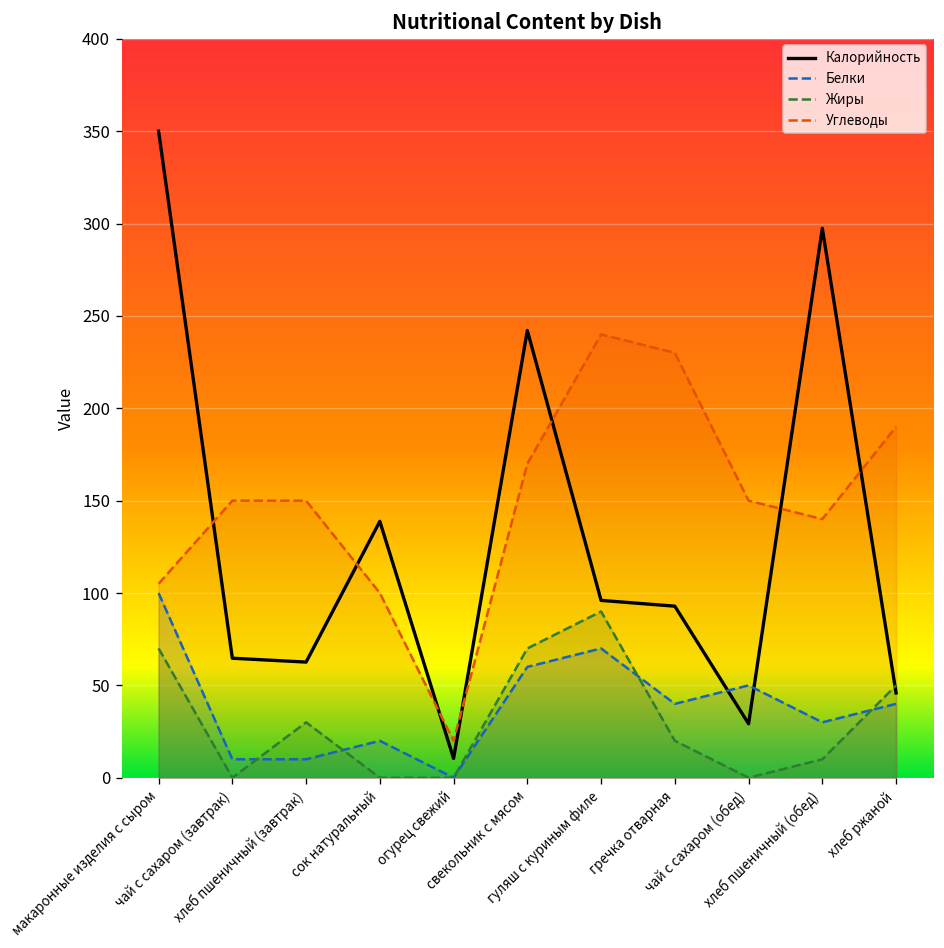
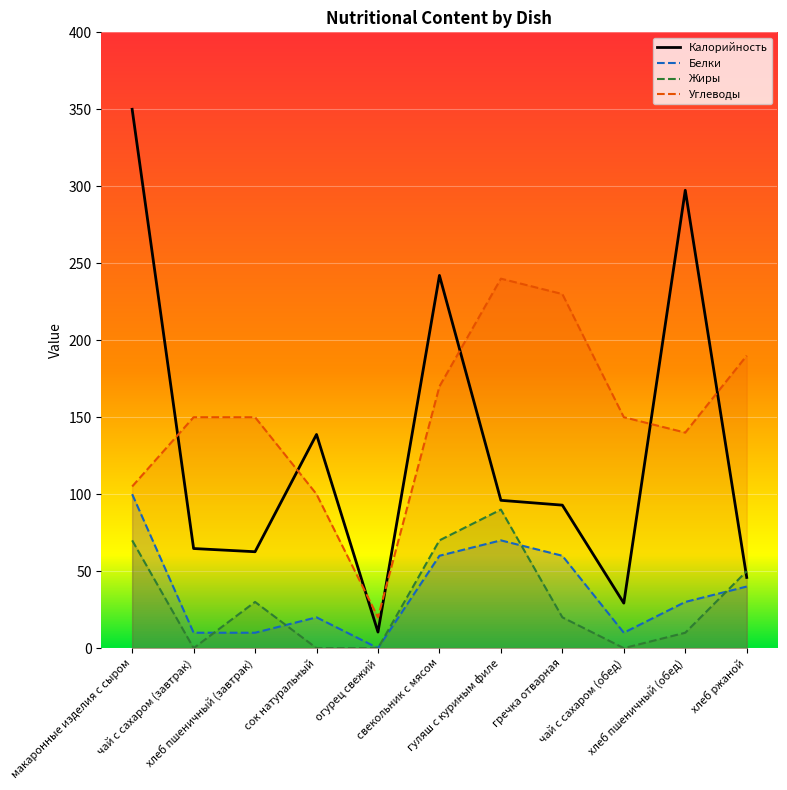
  {
    "Калорийность": {
      "макаронные изделия с сыром": 350,
      "чай с сахаром (завтрак)": 65,
      "хлеб пшеничный (завтрак)": 63,
      "сок натуральный": 139,
      "огурец свежий": 10,
      "свекольник с мясом": 242,
      "гуляш с куриным филе": 96,
      "гречка отварная": 93,
      "чай с сахаром (обед)": 29,
      "хлеб пшеничный (обед)": 297,
      "хлеб ржаной": 46
    },
    "Белки": {
      "макаронные изделия с сыром": 100,
      "чай с сахаром (завтрак)": 10,
      "хлеб пшеничный (завтрак)": 10,
      "сок натуральный": 20,
      "свекольник с мясом": 60,
      "гуляш с куриным филе": 70,
-     "гречка отварная": 40,
-     "чай с сахаром (обед)": 50,
+     "гречка отварная": 60,
+     "чай с сахаром (обед)": 10,
      "хлеб пшеничный (обед)": 30,
      "хлеб ржаной": 40
    },
    "Жиры": {
      "макаронные изделия с сыром": 70,
      "чай с сахаром (завтрак)": 0,
      "хлеб пшеничный (завтрак)": 30,
      "сок натуральный": 0,
      "свекольник с мясом": 70,
      "гуляш с куриным филе": 90,
      "гречка отварная": 20,
      "чай с сахаром (обед)": 0,
      "хлеб пшеничный (обед)": 10,
      "хлеб ржаной": 50
    },
    "Углеводы": {
      "макаронные изделия с сыром": 105,
      "чай с сахаром (завтрак)": 150,
      "хлеб пшеничный (завтрак)": 150,
      "сок натуральный": 100,
      "огурец свежий": 20,
      "свекольник с мясом": 170,
      "гуляш с куриным филе": 240,
      "гречка отварная": 230,
      "чай с сахаром (обед)": 150,
      "хлеб пшеничный (обед)": 140,
      "хлеб ржаной": 190
    }
  }
